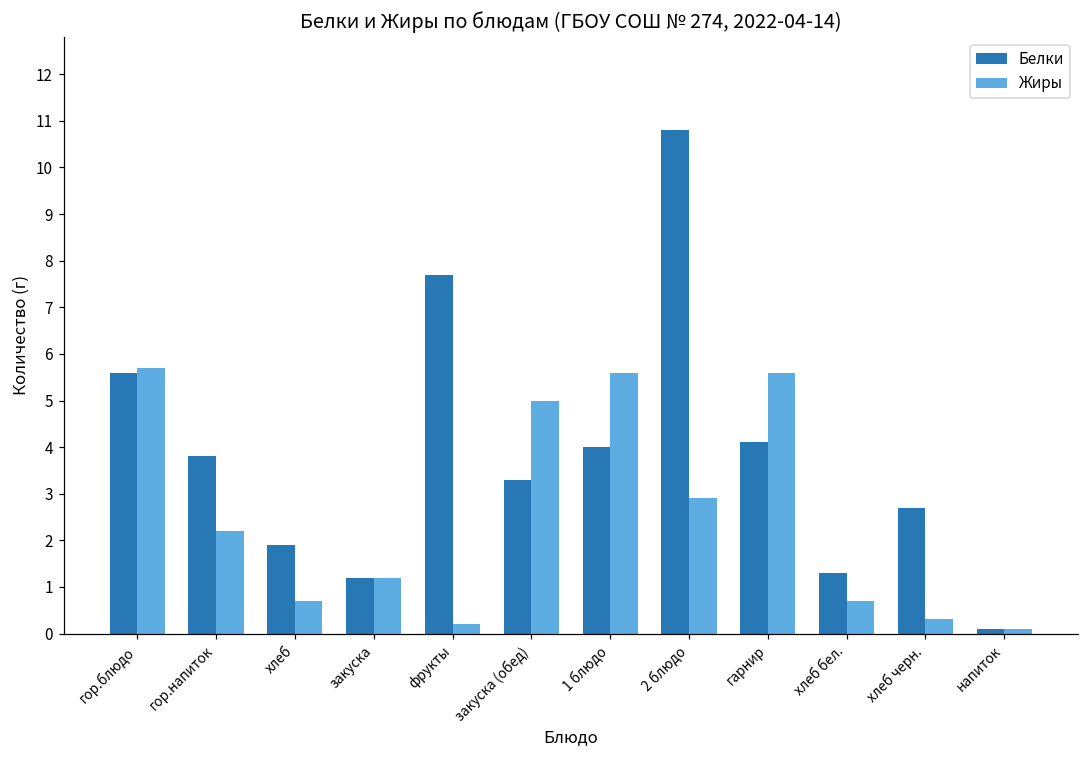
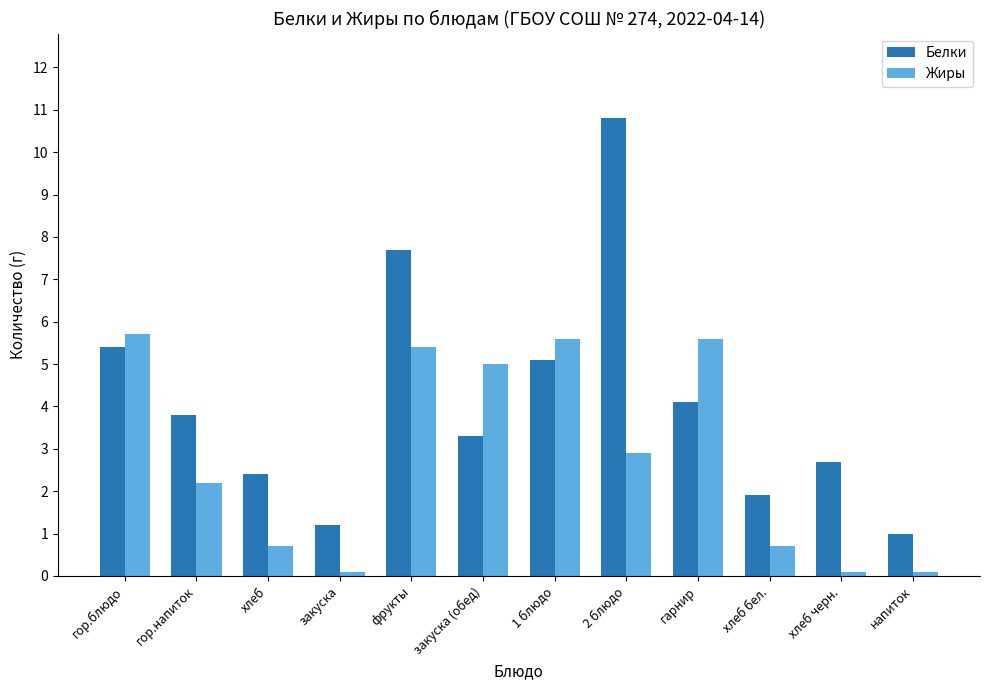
  {
    "Белки": {
-     "гор.блюдо": 5.6,
+     "гор.блюдо": 5.4,
      "гор.напиток": 3.8,
-     "хлеб": 1.9,
+     "хлеб": 2.4,
      "закуска": 1.2,
      "фрукты": 7.7,
      "закуска (обед)": 3.3,
-     "1 блюдо": 4.0,
+     "1 блюдо": 5.1,
      "2 блюдо": 10.8,
      "гарнир": 4.1,
-     "хлеб бел.": 1.3,
+     "хлеб бел.": 1.9,
      "хлеб черн.": 2.7,
-     "напиток": 0.1
+     "напиток": 1.0
    },
    "Жиры": {
      "гор.блюдо": 5.7,
      "гор.напиток": 2.2,
      "хлеб": 0.7,
-     "закуска": 1.2,
-     "фрукты": 0.2,
+     "закуска": 0.1,
+     "фрукты": 5.4,
      "закуска (обед)": 5.0,
      "1 блюдо": 5.6,
      "2 блюдо": 2.9,
      "гарнир": 5.6,
      "хлеб бел.": 0.7,
-     "хлеб черн.": 0.3,
+     "хлеб черн.": 0.1,
      "напиток": 0.1
    }
  }
